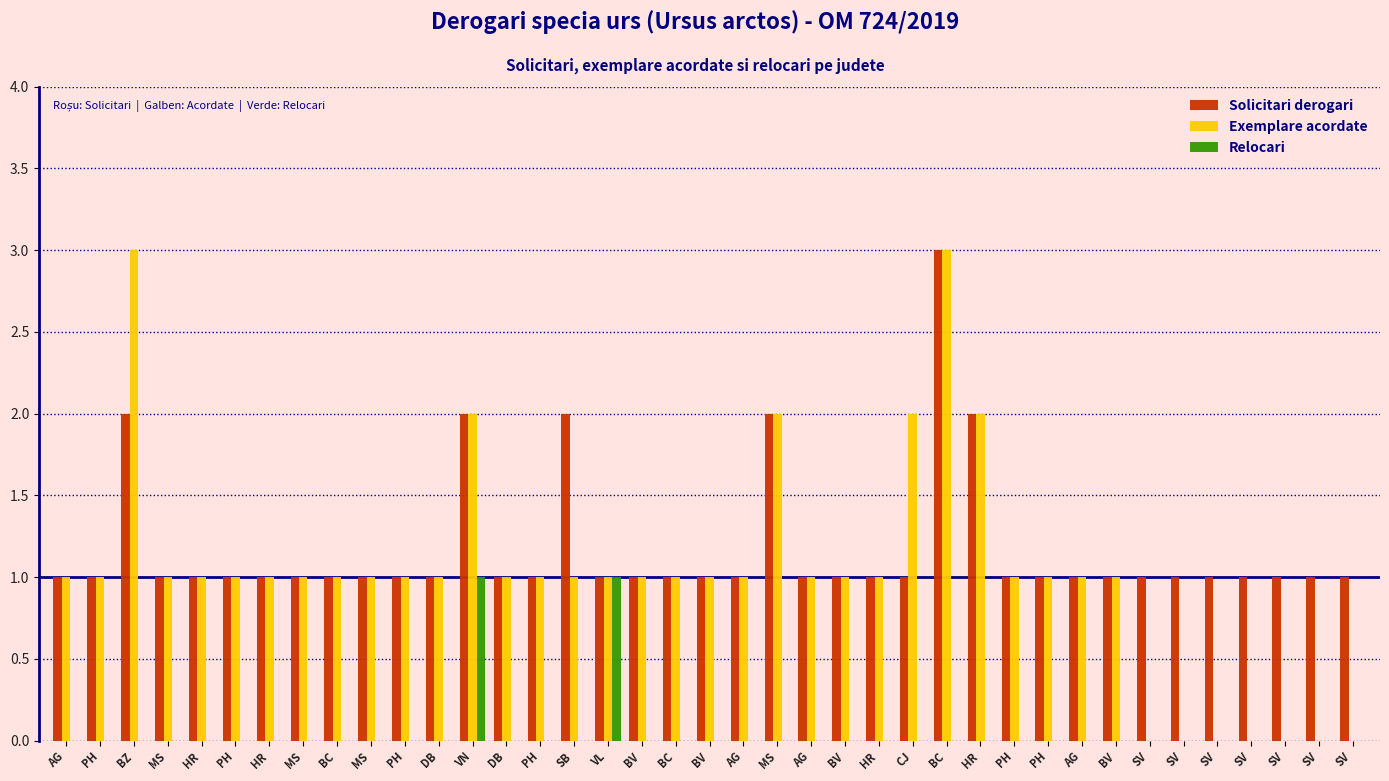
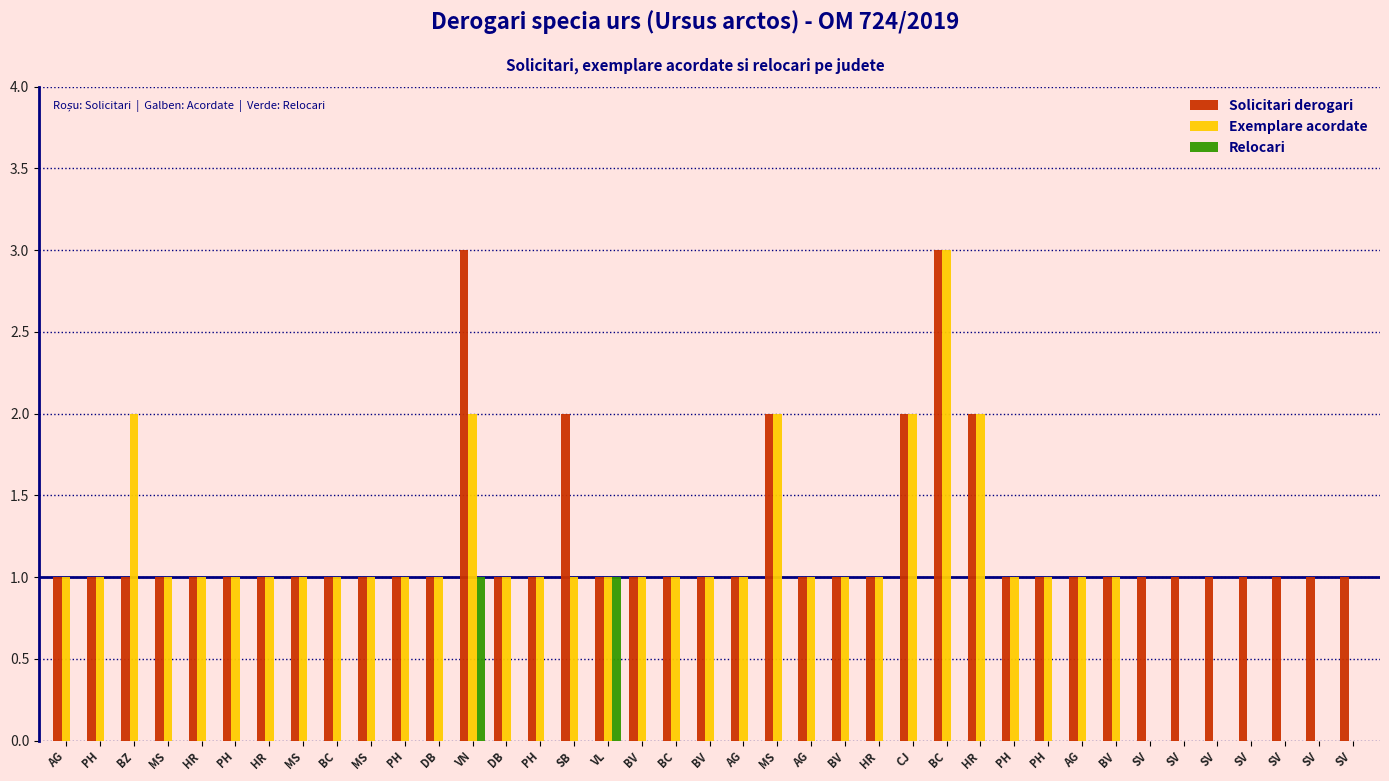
  {
    "Solicitari derogari": {
-     "BZ": 2,
-     "VN": 2,
+     "BZ": 1,
+     "VN": 3,
      "SB": 2,
      "VL": 1,
-     "CJ": 1
+     "CJ": 2
    },
    "Exemplare acordate": {
-     "BZ": 3,
+     "BZ": 2,
      "VN": 2,
      "SB": 1,
      "VL": 1,
      "CJ": 2
    },
    "Relocari": {
      "BZ": 0,
      "VN": 1,
      "SB": 0,
      "VL": 1,
      "CJ": 0
    }
  }
